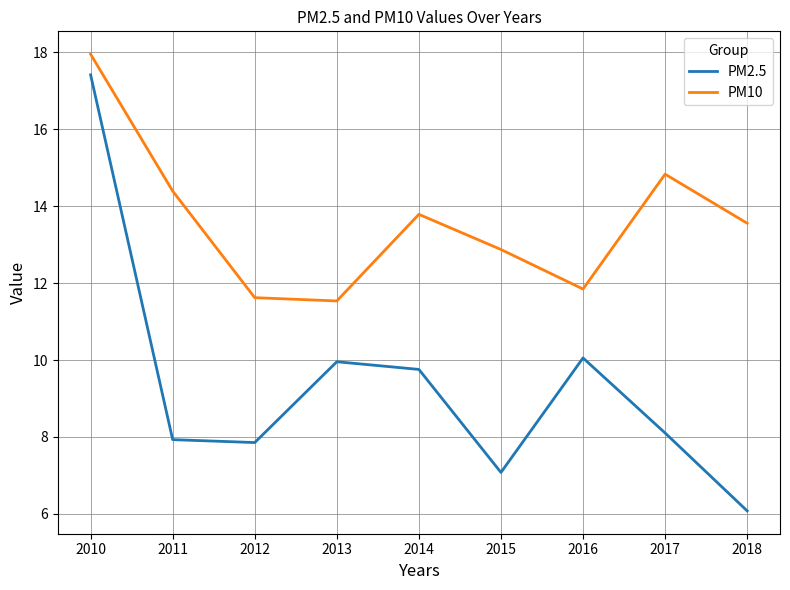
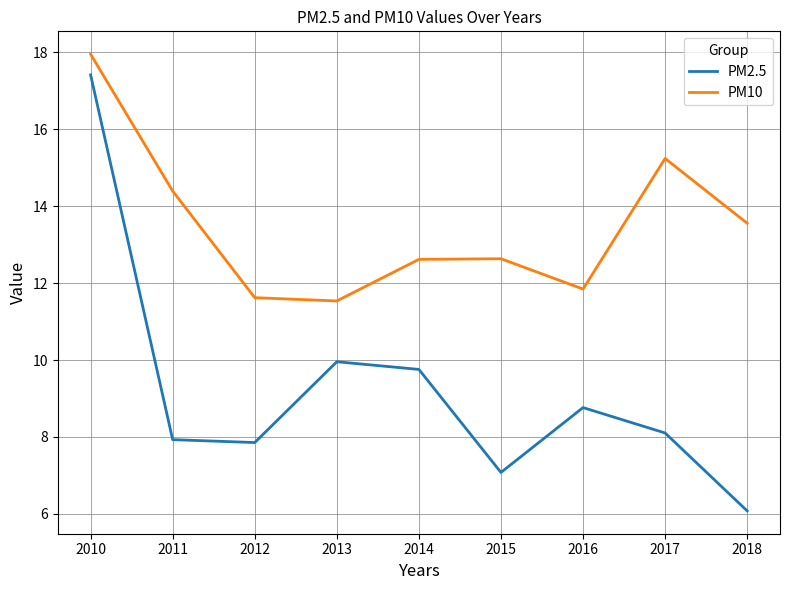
  {
    "PM2.5": {
      "2010": 17.4,
      "2011": 7.9,
      "2012": 7.9,
      "2013": 10.0,
      "2014": 9.8,
      "2015": 7.1,
-     "2016": 10.1,
+     "2016": 8.8,
      "2017": 8.1,
      "2018": 6.1
    },
    "PM10": {
      "2010": 18.0,
      "2011": 14.4,
      "2012": 11.6,
      "2013": 11.5,
-     "2014": 13.8,
-     "2015": 12.9,
+     "2014": 12.6,
+     "2015": 12.6,
      "2016": 11.8,
-     "2017": 14.8,
+     "2017": 15.2,
      "2018": 13.6
    }
  }
